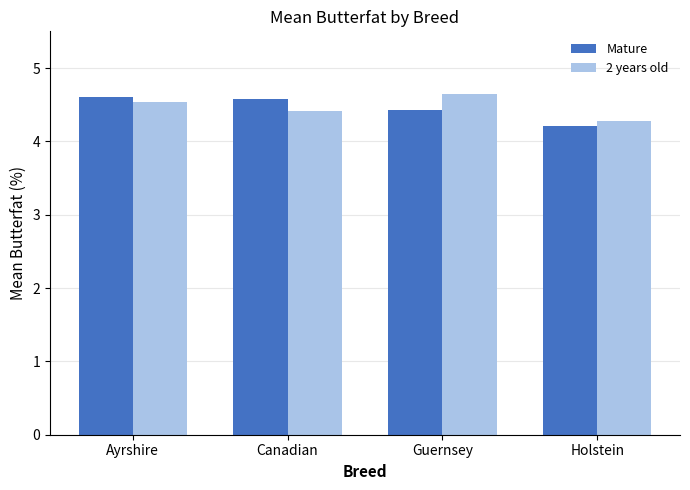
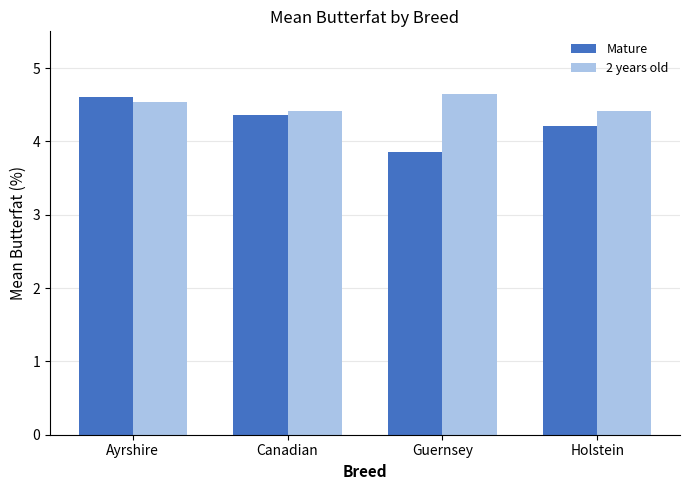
  {
    "Mature": {
      "Ayrshire": 4.6,
-     "Canadian": 4.6,
-     "Guernsey": 4.4,
+     "Canadian": 4.4,
+     "Guernsey": 3.9,
      "Holstein": 4.2
    },
    "2 years old": {
      "Ayrshire": 4.5,
      "Canadian": 4.4,
      "Guernsey": 4.6,
-     "Holstein": 4.3
+     "Holstein": 4.4
    }
  }
